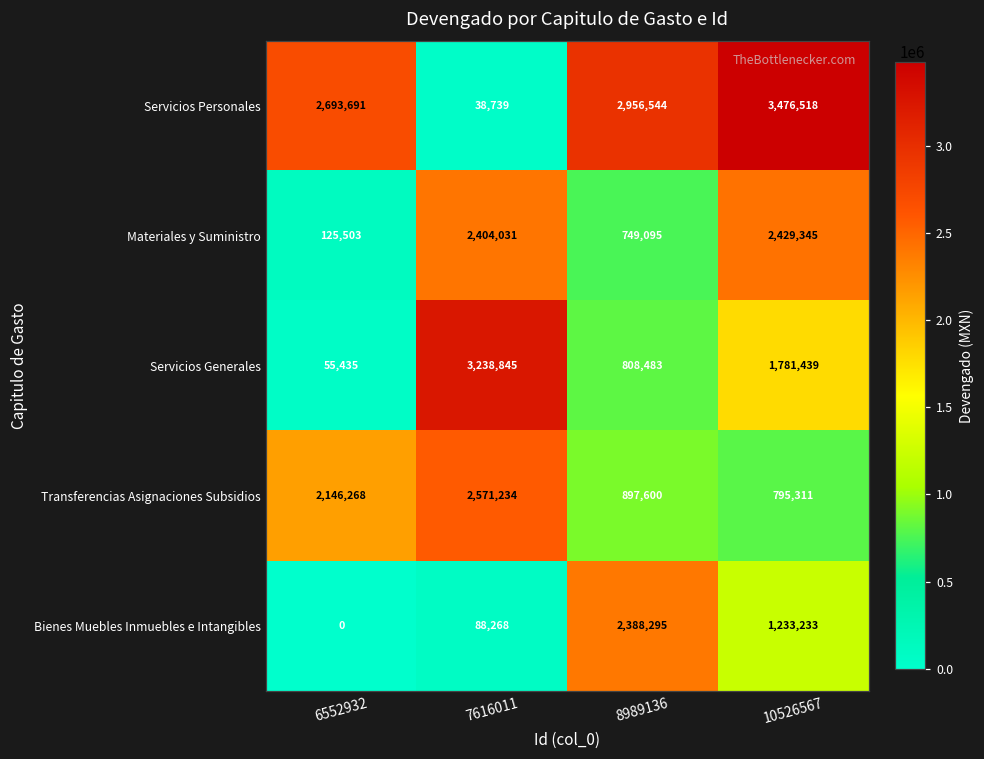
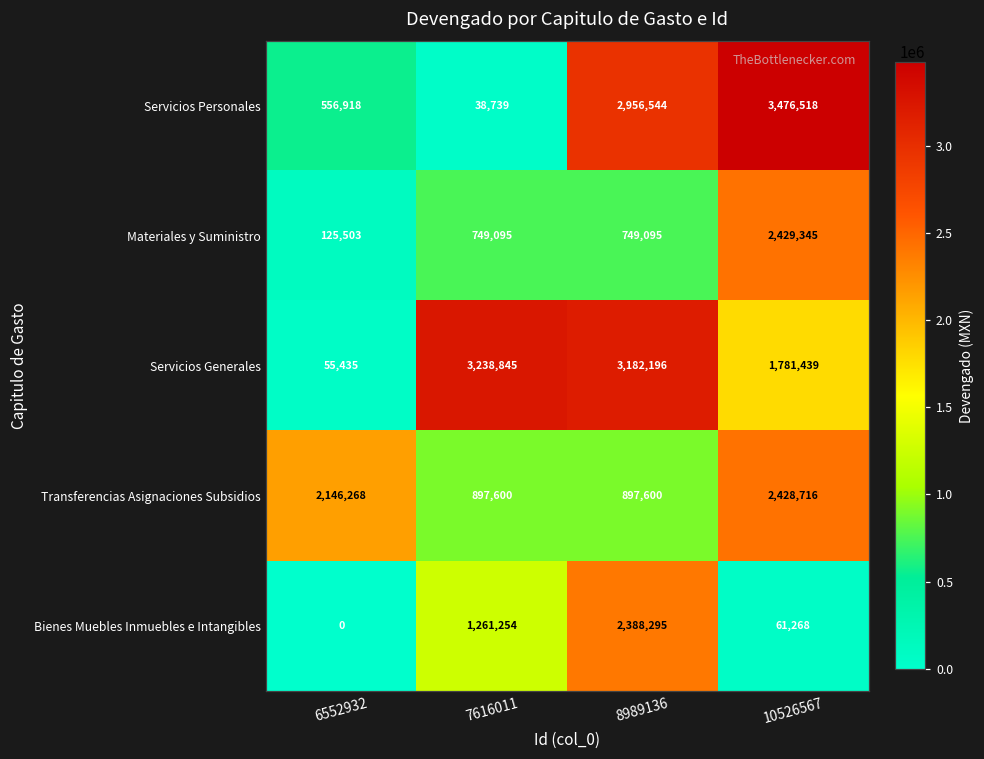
  {
    "Servicios Personales": {
-     "6552932": "2,693,691",
+     "6552932": "556,918",
      "7616011": "38,739",
      "8989136": "2,956,544"
    },
    "Materiales y Suministro": {
      "6552932": "125,503",
-     "7616011": "2,404,031",
+     "7616011": "749,095",
      "8989136": "749,095",
      "10526567": "2,429,345"
    },
    "Servicios Generales": {
      "6552932": "55,435",
      "7616011": "3,238,845",
-     "8989136": "808,483",
+     "8989136": "3,182,196",
      "10526567": "1,781,439"
    },
    "Transferencias Asignaciones Subsidios": {
      "6552932": "2,146,268",
-     "7616011": "2,571,234",
+     "7616011": "897,600",
      "8989136": "897,600",
-     "10526567": "795,311"
+     "10526567": "2,428,716"
    },
    "Bienes Muebles Inmuebles e Intangibles": {
      "6552932": "0",
-     "7616011": "88,268",
+     "7616011": "1,261,254",
      "8989136": "2,388,295",
-     "10526567": "1,233,233"
+     "10526567": "61,268"
    }
  }
